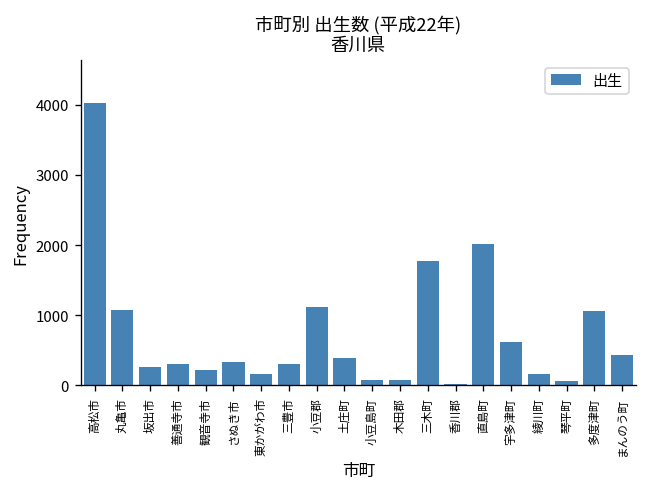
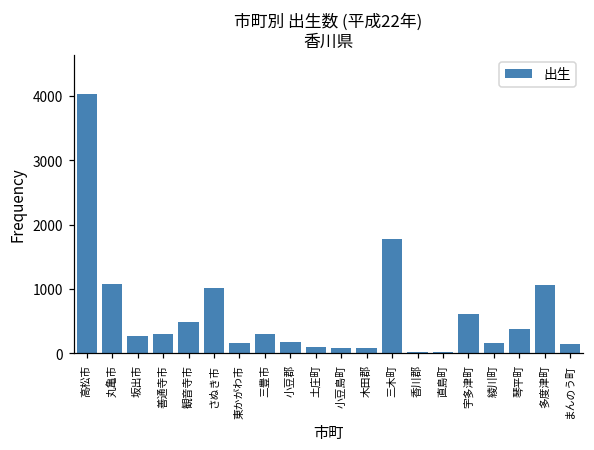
  {
    "高松市": 4000,
    "丸亀市": 1100,
    "坂出市": 300,
    "善通寺市": 300,
-   "観音寺市": 200,
-   "さぬき市": 300,
+   "観音寺市": 500,
+   "さぬき市": 1000,
    "東かがわ市": 200,
    "三豊市": 300,
-   "小豆郡": 1100,
-   "土庄町": 400,
+   "小豆郡": 200,
+   "土庄町": 100,
    "小豆島町": 100,
    "木田郡": 100,
    "三木町": 1800,
-   "直島町": 2000,
+   "直島町": 0,
    "宇多津町": 600,
    "綾川町": 200,
-   "琴平町": 100,
+   "琴平町": 400,
    "多度津町": 1100,
-   "まんのう町": 400
+   "まんのう町": 100
  }
